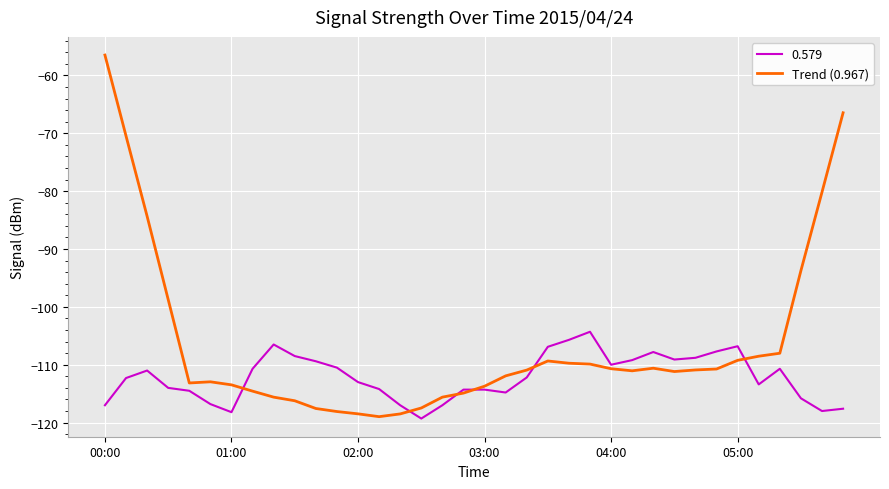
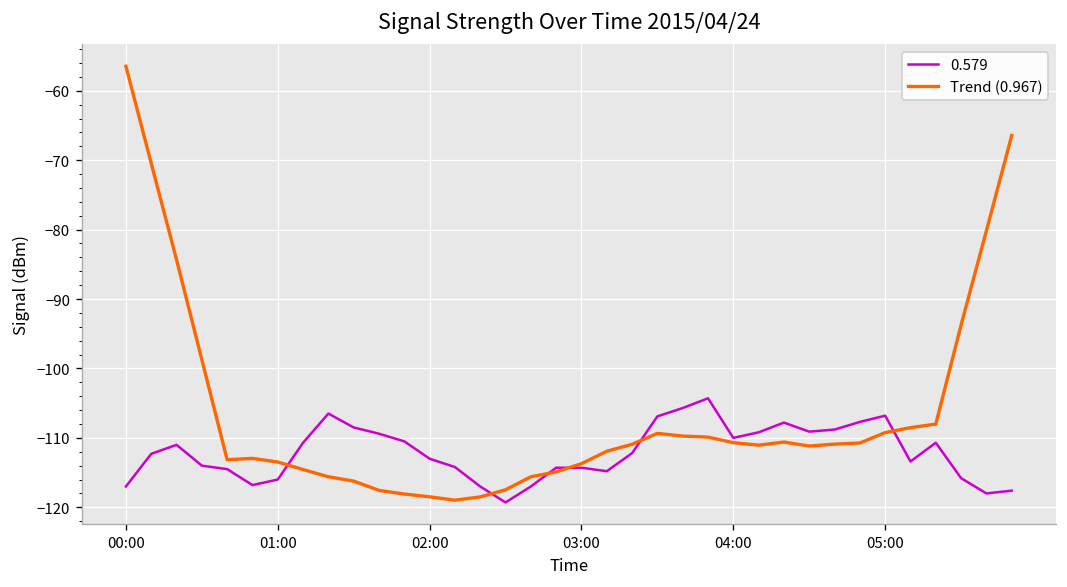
  {
    "0.579": {
      "00:00": -117,
-     "01:00": -118,
+     "01:00": -116,
      "02:00": -113,
      "03:00": -114,
      "04:00": -110,
      "05:00": -107
    },
    "Trend (0.967)": {
      "00:00": -56,
      "01:00": -113,
      "02:00": -118,
      "03:00": -114,
      "04:00": -111,
      "05:00": -109
    }
  }
